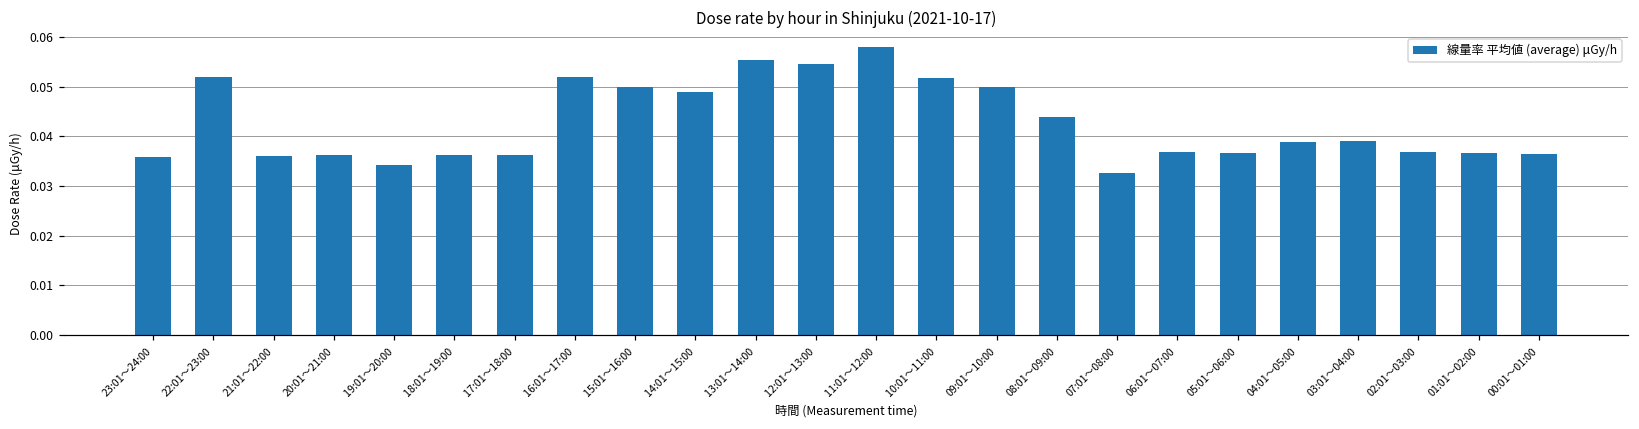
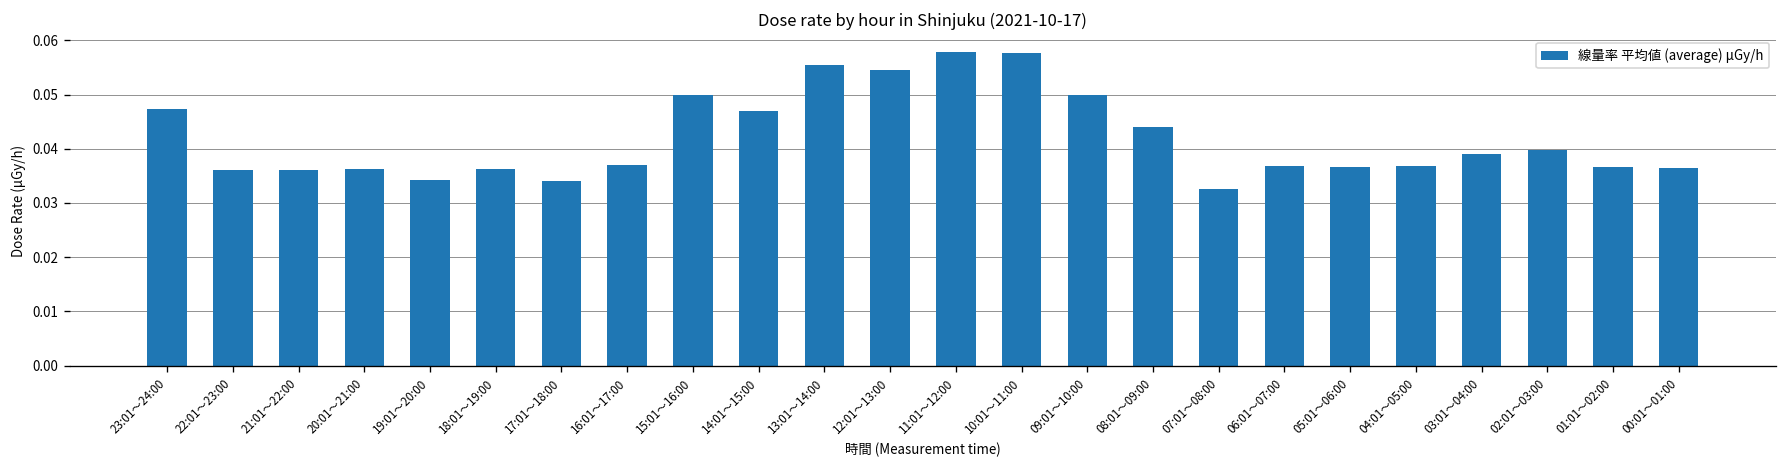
  {
-   "23:01～24:00": 0.036,
-   "22:01～23:00": 0.052,
+   "23:01～24:00": 0.047,
+   "22:01～23:00": 0.036,
    "21:01～22:00": 0.036,
    "20:01～21:00": 0.036,
    "19:01～20:00": 0.034,
    "18:01～19:00": 0.036,
-   "17:01～18:00": 0.036,
-   "16:01～17:00": 0.052,
+   "17:01～18:00": 0.034,
+   "16:01～17:00": 0.037,
    "15:01～16:00": 0.050,
-   "14:01～15:00": 0.049,
+   "14:01～15:00": 0.047,
    "13:01～14:00": 0.055,
    "12:01～13:00": 0.055,
    "11:01～12:00": 0.058,
-   "10:01～11:00": 0.052,
+   "10:01～11:00": 0.058,
    "09:01～10:00": 0.050,
    "08:01～09:00": 0.044,
    "07:01～08:00": 0.033,
    "06:01～07:00": 0.037,
    "05:01～06:00": 0.037,
-   "04:01～05:00": 0.039,
+   "04:01～05:00": 0.037,
    "03:01～04:00": 0.039,
-   "02:01～03:00": 0.037,
+   "02:01～03:00": 0.040,
    "01:01～02:00": 0.037,
    "00:01～01:00": 0.036
  }
